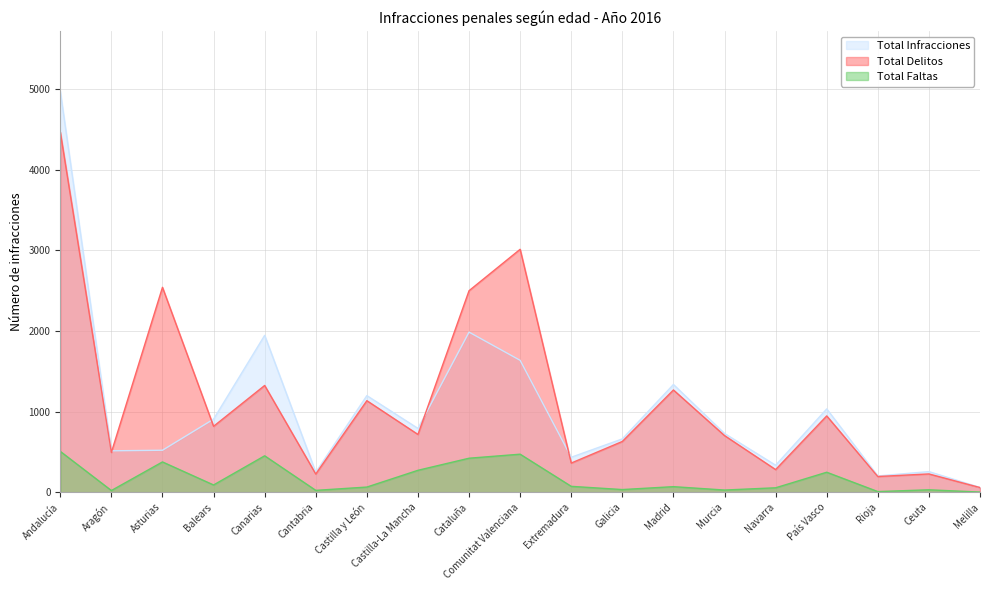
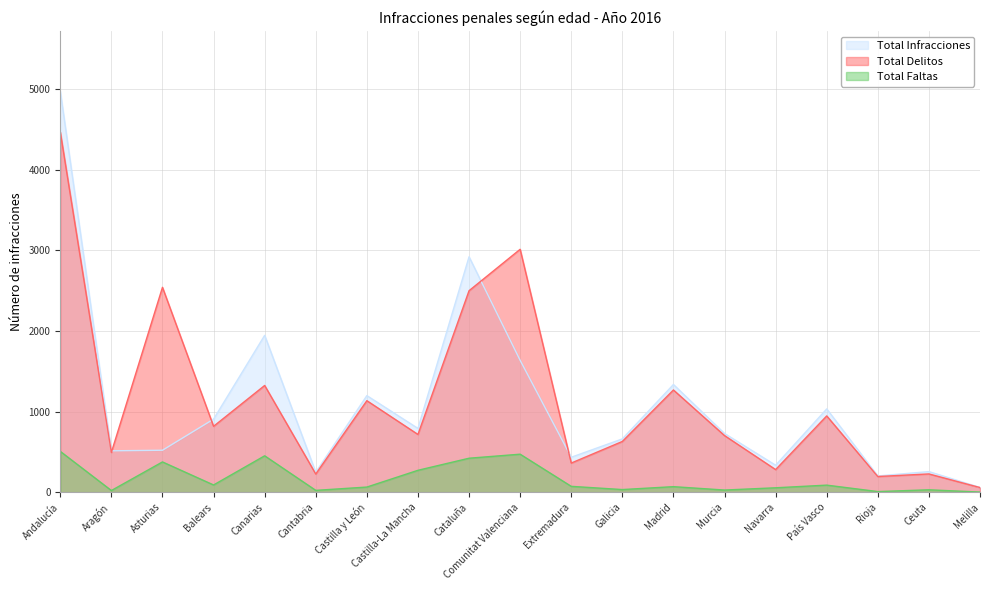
  {
    "Total Infracciones": {
      "Andalucía": 5000,
      "Asturias": 500,
      "Balears": 900,
      "Canarias": 1900,
      "Castilla y León": 1200,
      "Castilla-La Mancha": 800,
-     "Cataluña": 2000,
+     "Cataluña": 2900,
      "Comunitat Valenciana": 1600,
      "Extremadura": 400,
      "Galicia": 700,
      "Madrid": 1300,
      "Navarra": 300,
      "País Vasco": 1000
    },
    "Total Delitos": {
      "Andalucía": 4500,
      "Asturias": 2500,
      "Balears": 800,
      "Canarias": 1300,
      "Castilla y León": 1100,
      "Castilla-La Mancha": 700,
      "Cataluña": 2500,
      "Comunitat Valenciana": 3000,
      "Extremadura": 400,
      "Galicia": 600,
      "Madrid": 1300,
      "Navarra": 300,
      "País Vasco": 900
    },
    "Total Faltas": {
      "Andalucía": 500,
      "Aragón": 0,
      "Asturias": 400,
      "Balears": 100,
      "Canarias": 500,
      "Cantabria": 0,
      "Castilla y León": 100,
      "Castilla-La Mancha": 300,
      "Cataluña": 400,
      "Comunitat Valenciana": 500,
      "Extremadura": 100,
      "Galicia": 0,
      "Madrid": 100,
      "Murcia": 0,
      "Navarra": 100,
-     "País Vasco": 200,
+     "País Vasco": 100,
      "Rioja": 0,
      "Ceuta": 0,
      "Melilla": 0
    }
  }
